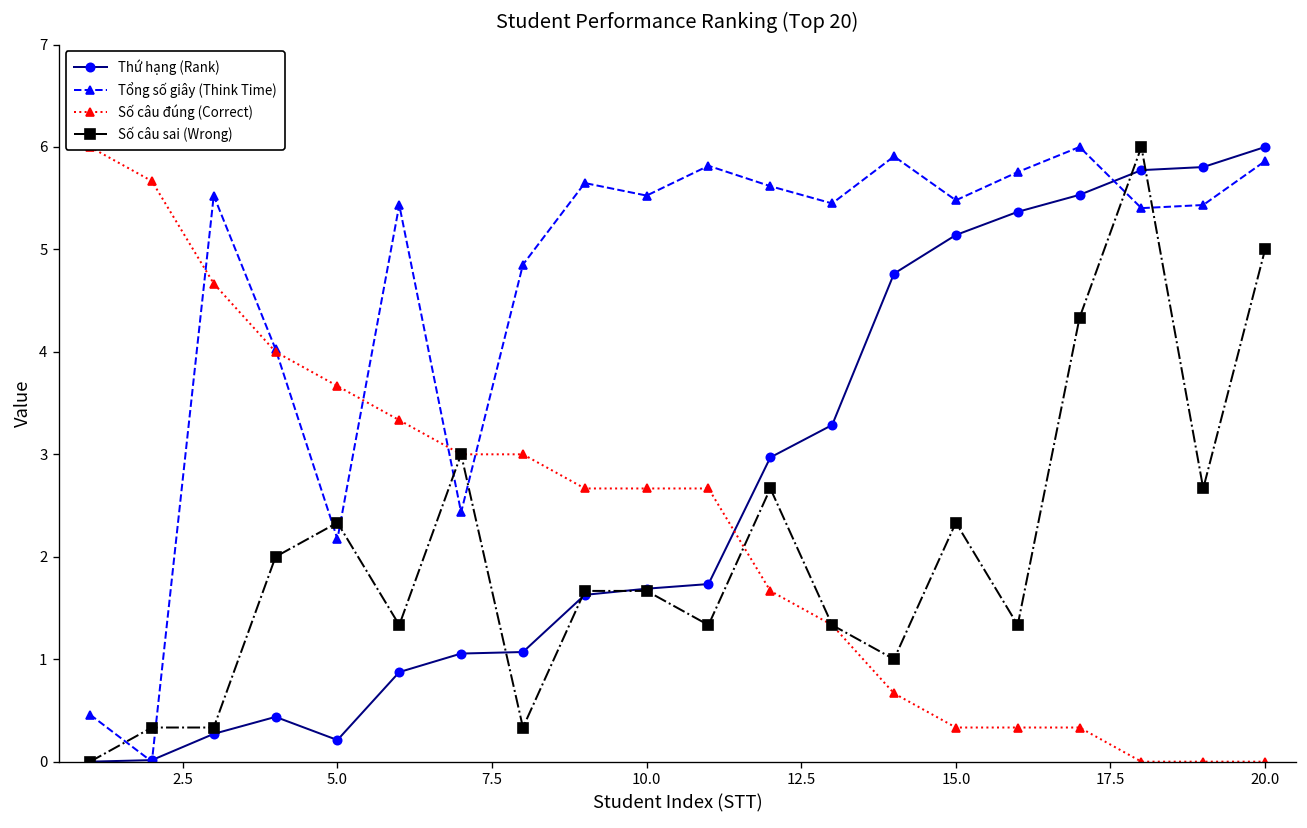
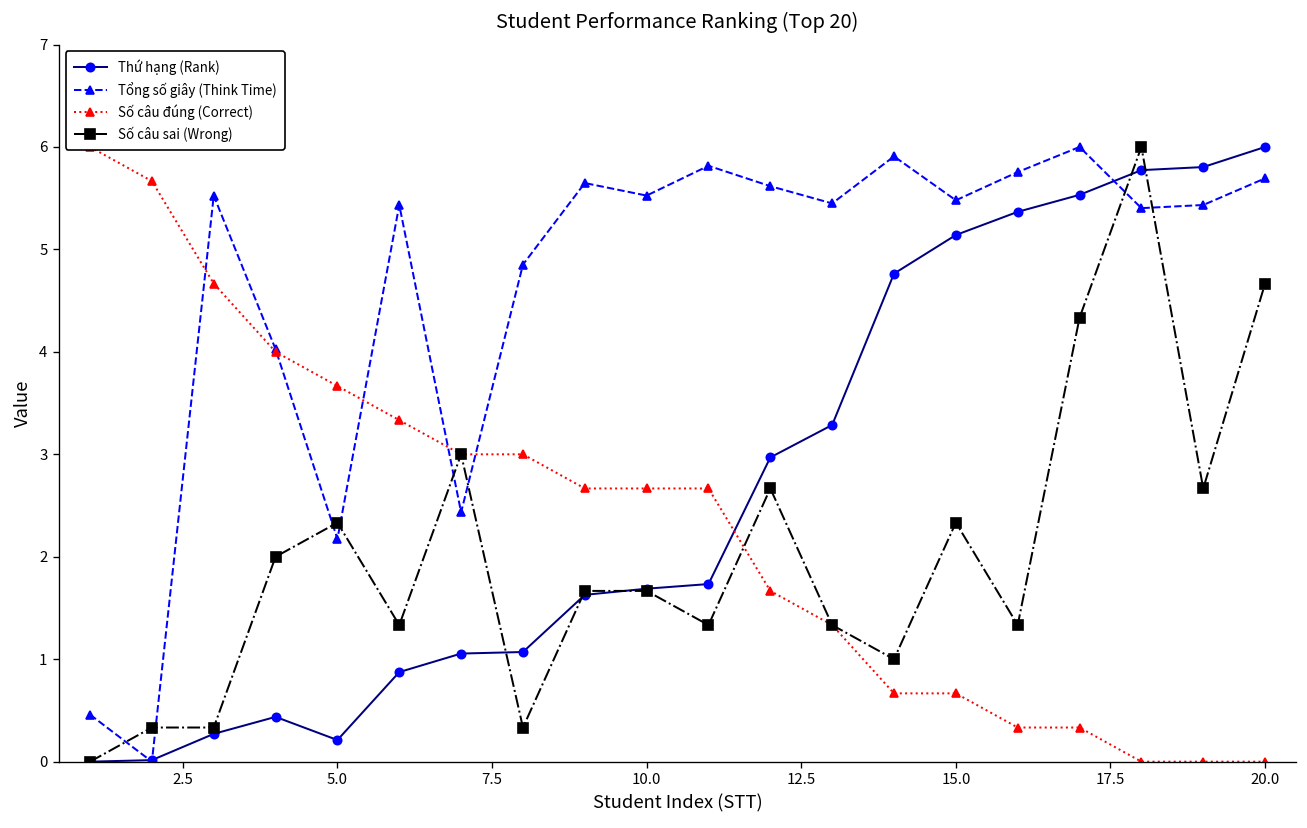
  {
    "Thứ hạng (Rank)": {
      "5.0": 0.2,
      "15.0": 5.1,
      "20.0": 6.0
    },
    "Tổng số giây (Think Time)": {
      "5.0": 2.2,
      "10.0": 5.5,
      "15.0": 5.5,
-     "20.0": 5.9
+     "20.0": 5.7
    },
    "Số câu đúng (Correct)": {
      "5.0": 3.7,
      "10.0": 2.7,
-     "15.0": 0.3,
+     "15.0": 0.7,
      "20.0": 0.0
    },
    "Số câu sai (Wrong)": {
      "5.0": 2.3,
      "15.0": 2.3,
-     "20.0": 5.0
+     "20.0": 4.7
    }
  }
